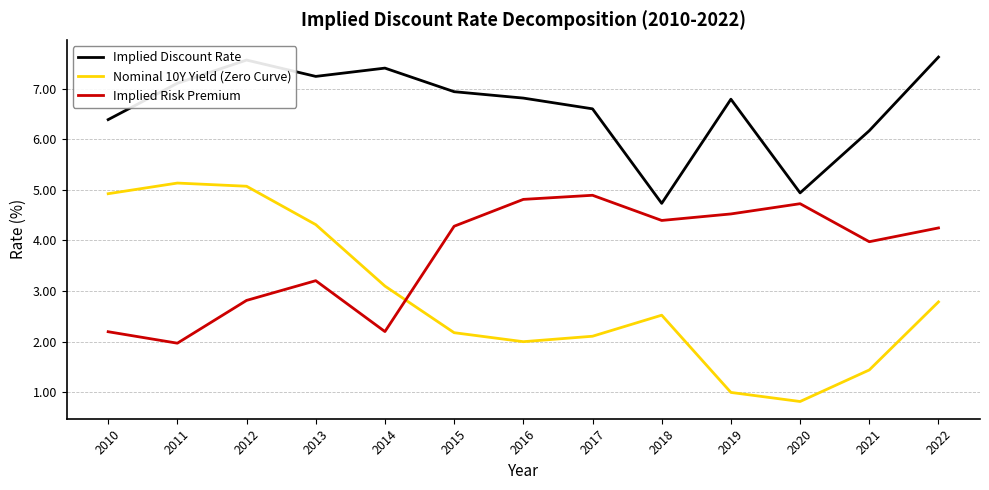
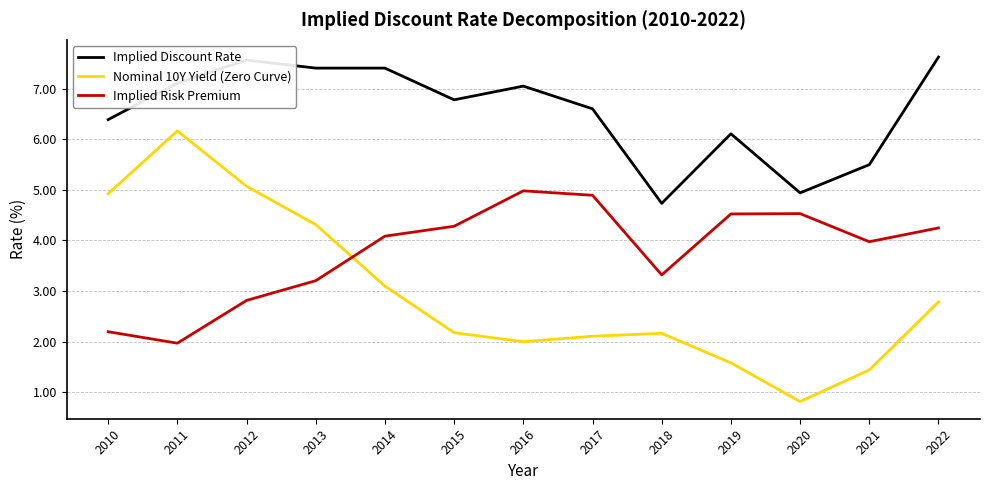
  {
    "Implied Discount Rate": {
      "2010": 6.4,
-     "2013": 7.2,
+     "2013": 7.4,
      "2014": 7.4,
-     "2015": 6.9,
-     "2016": 6.8,
+     "2015": 6.8,
+     "2016": 7.0,
      "2017": 6.6,
      "2018": 4.7,
-     "2019": 6.8,
+     "2019": 6.1,
      "2020": 4.9,
-     "2021": 6.2,
+     "2021": 5.5,
      "2022": 7.6
    },
    "Nominal 10Y Yield (Zero Curve)": {
      "2010": 4.9,
-     "2011": 5.1,
+     "2011": 6.2,
      "2012": 5.1,
      "2013": 4.3,
      "2014": 3.1,
      "2015": 2.2,
      "2016": 2.0,
      "2017": 2.1,
-     "2018": 2.5,
-     "2019": 1.0,
+     "2018": 2.2,
+     "2019": 1.6,
      "2020": 0.8,
      "2021": 1.4,
      "2022": 2.8
    },
    "Implied Risk Premium": {
      "2010": 2.2,
      "2011": 2.0,
      "2012": 2.8,
      "2013": 3.2,
-     "2014": 2.2,
+     "2014": 4.1,
      "2015": 4.3,
-     "2016": 4.8,
+     "2016": 5.0,
      "2017": 4.9,
-     "2018": 4.4,
+     "2018": 3.3,
      "2019": 4.5,
-     "2020": 4.7,
+     "2020": 4.5,
      "2021": 4.0,
      "2022": 4.2
    }
  }
